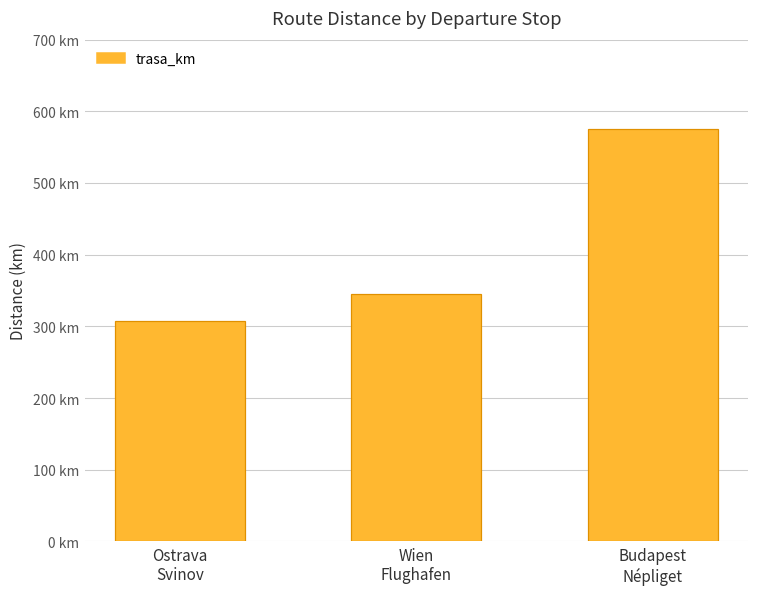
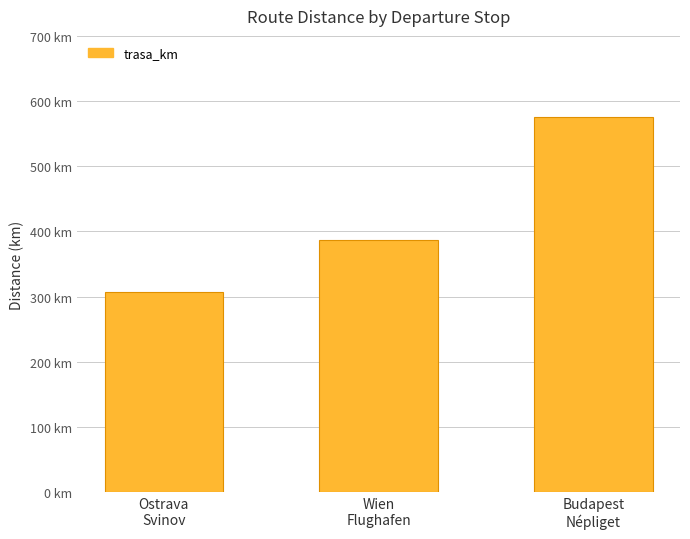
  {
    "Ostrava Svinov": "310 km",
-   "Wien Flughafen": "350 km",
+   "Wien Flughafen": "390 km",
    "Budapest Népliget": "580 km"
  }
